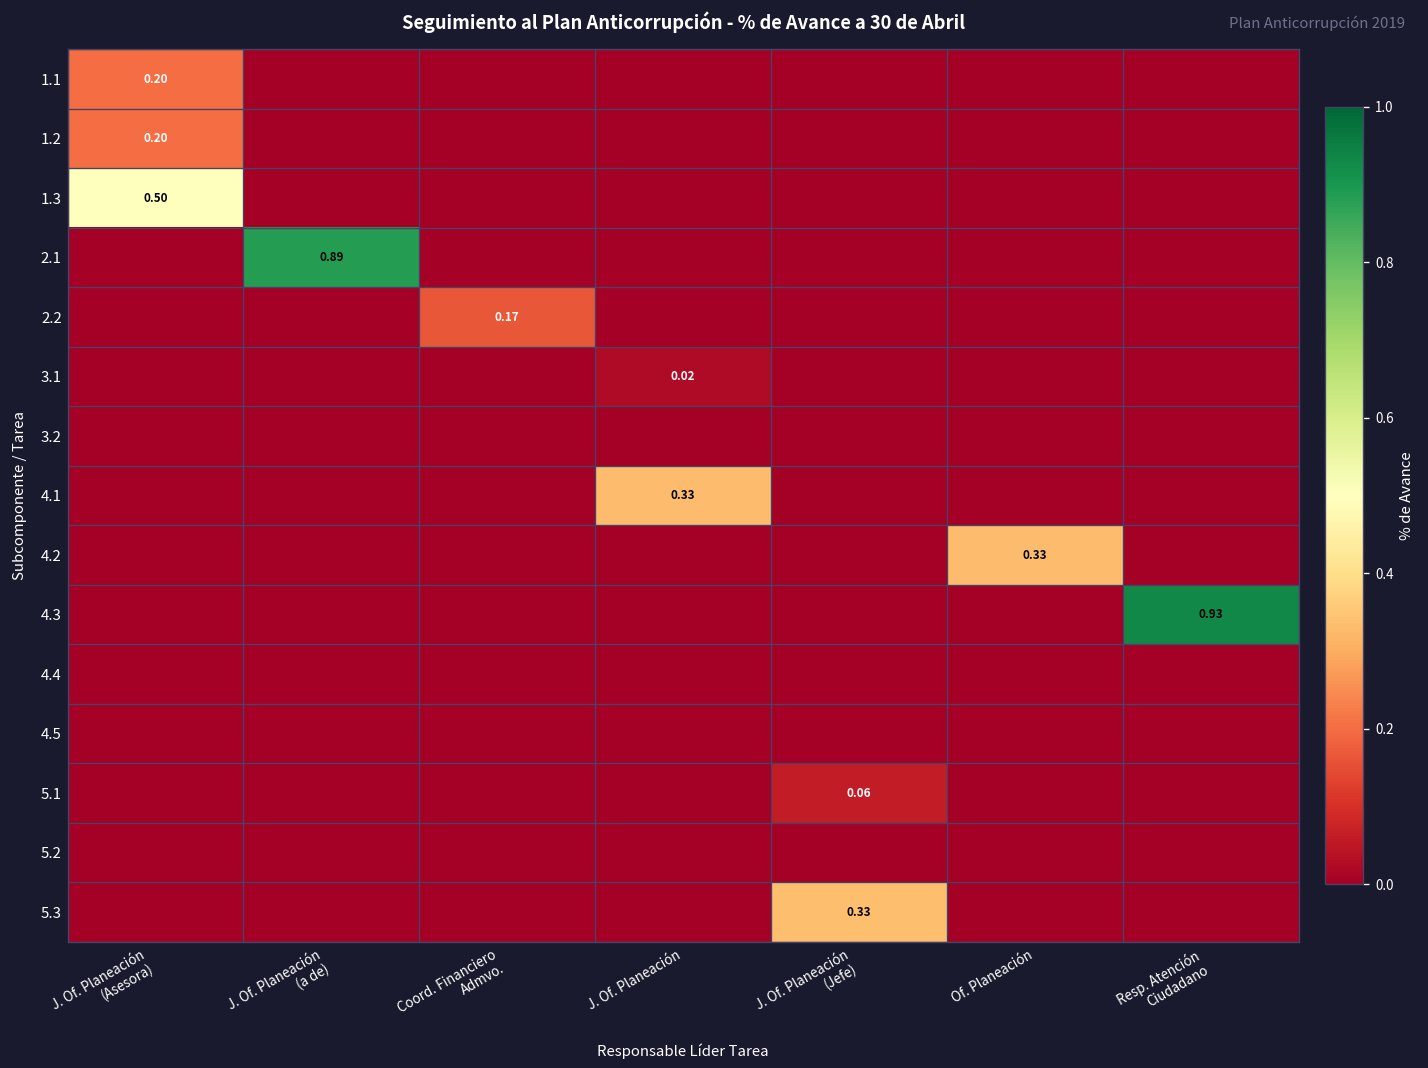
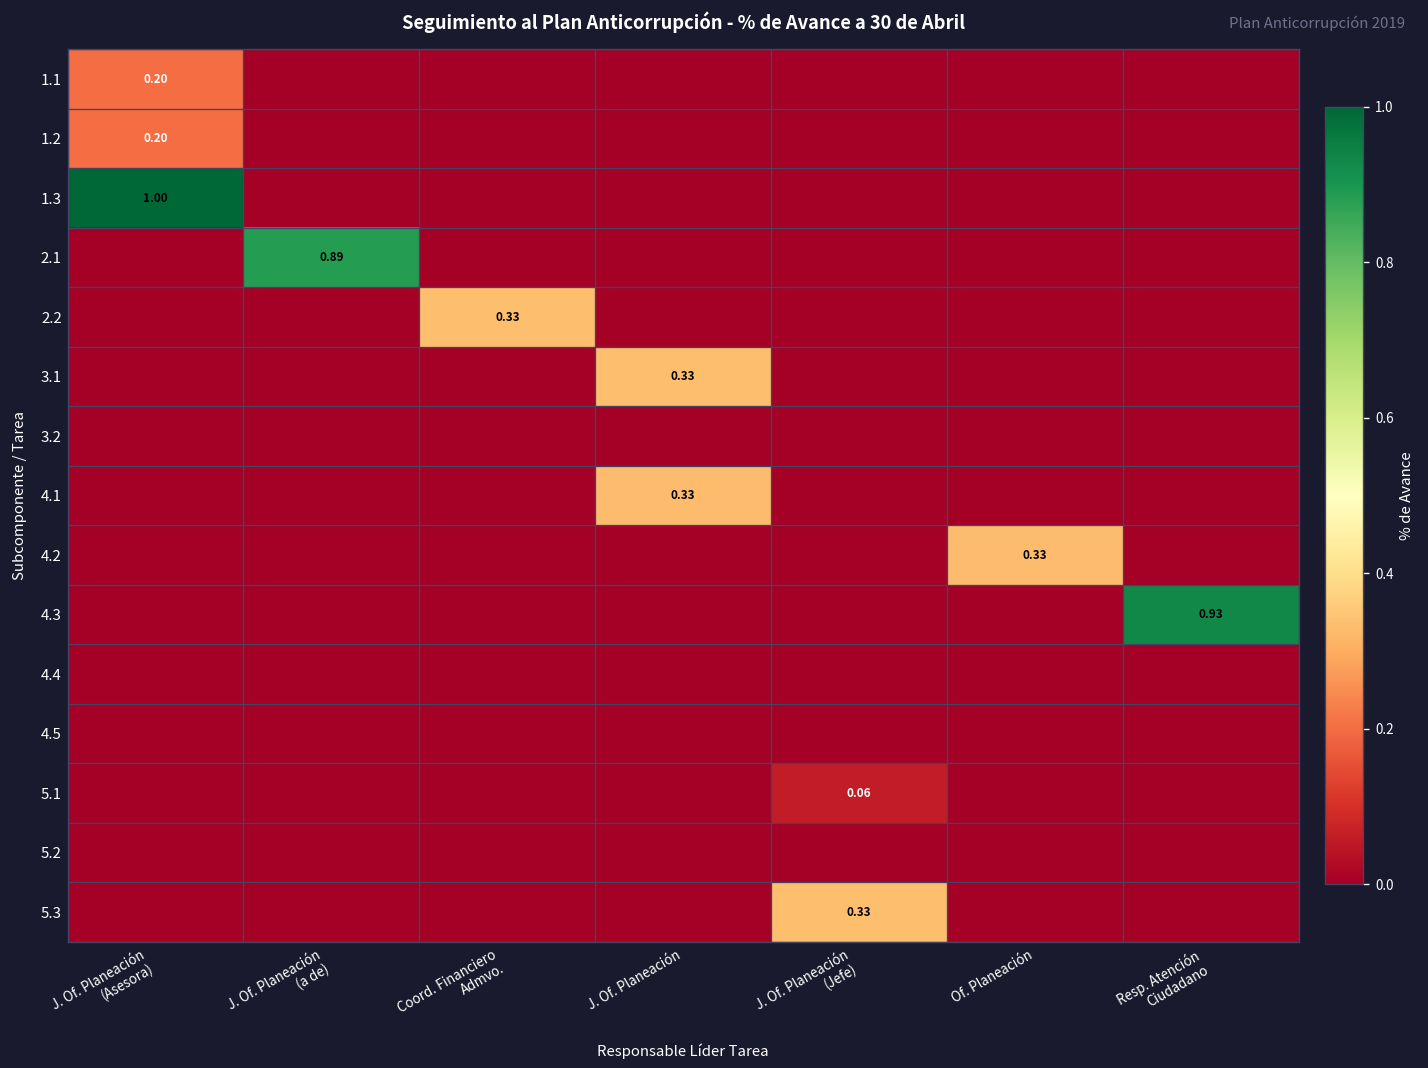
  {
    "1.1": {
      "J. Of. Planeación (Asesora)": 0.20
    },
    "1.2": {
      "J. Of. Planeación (Asesora)": 0.20
    },
    "1.3": {
-     "J. Of. Planeación (Asesora)": 0.50
+     "J. Of. Planeación (Asesora)": 1.00
    },
    "2.1": {
      "J. Of. Planeación (a de)": 0.89
    },
    "2.2": {
-     "Coord. Financiero Admvo.": 0.17
+     "Coord. Financiero Admvo.": 0.33
    },
    "3.1": {
-     "J. Of. Planeación": 0.02
+     "J. Of. Planeación": 0.33
    },
    "4.1": {
      "J. Of. Planeación": 0.33
    },
    "4.2": {
      "Of. Planeación": 0.33
    },
    "4.3": {
      "Resp. Atención Ciudadano": 0.93
    },
    "5.1": {
      "J. Of. Planeación (Jefe)": 0.06
    },
    "5.3": {
      "J. Of. Planeación (Jefe)": 0.33
    }
  }
